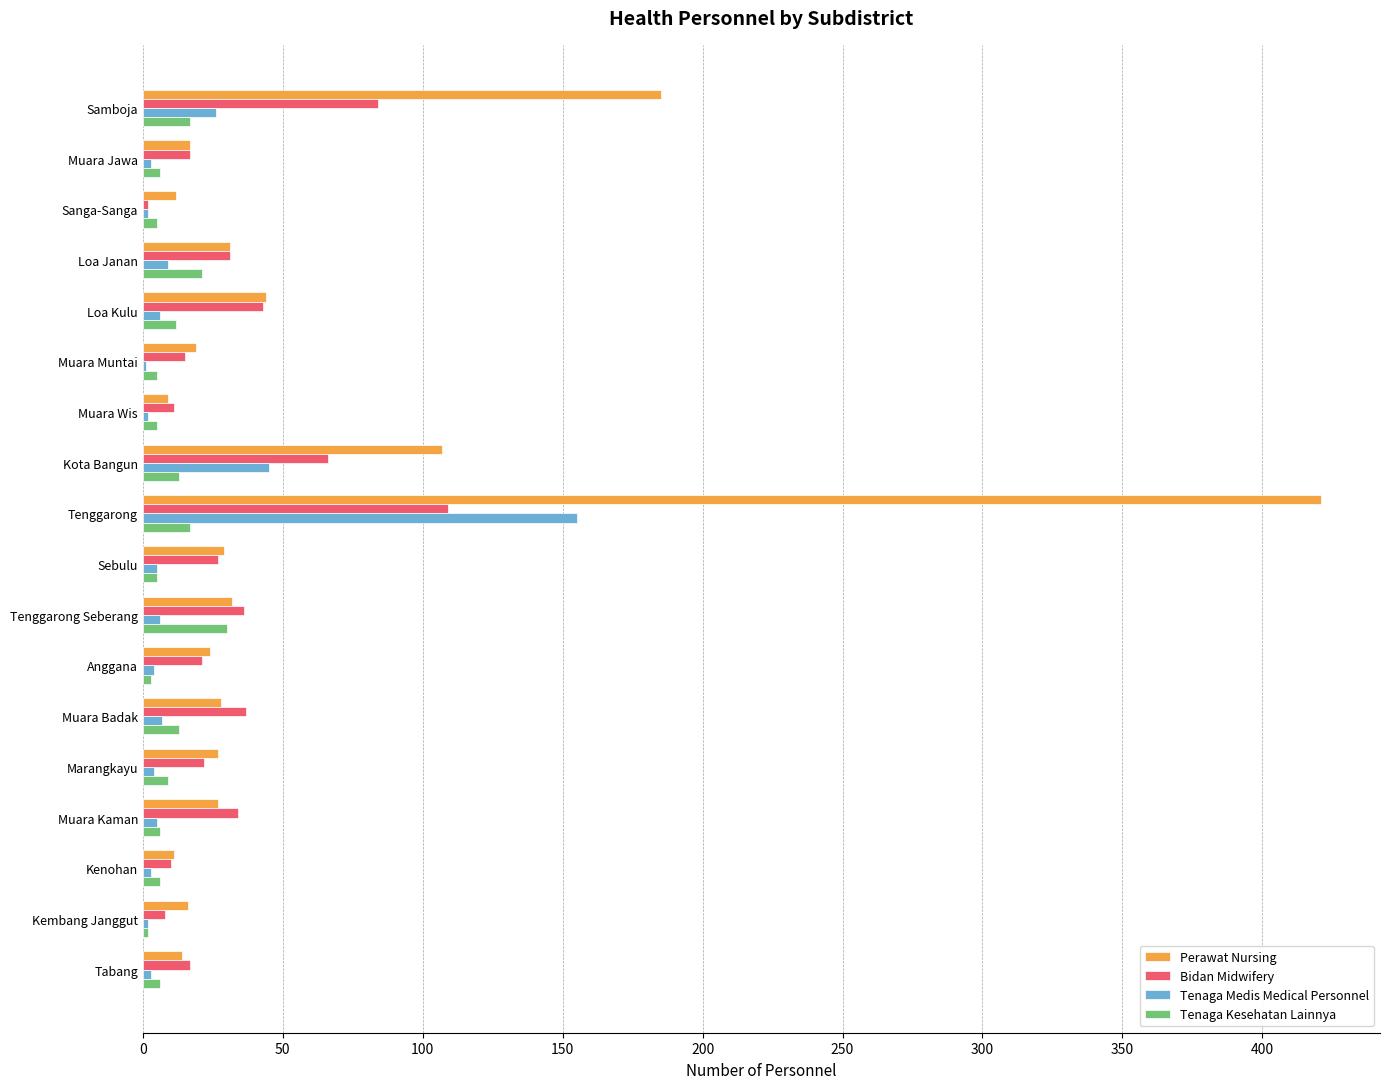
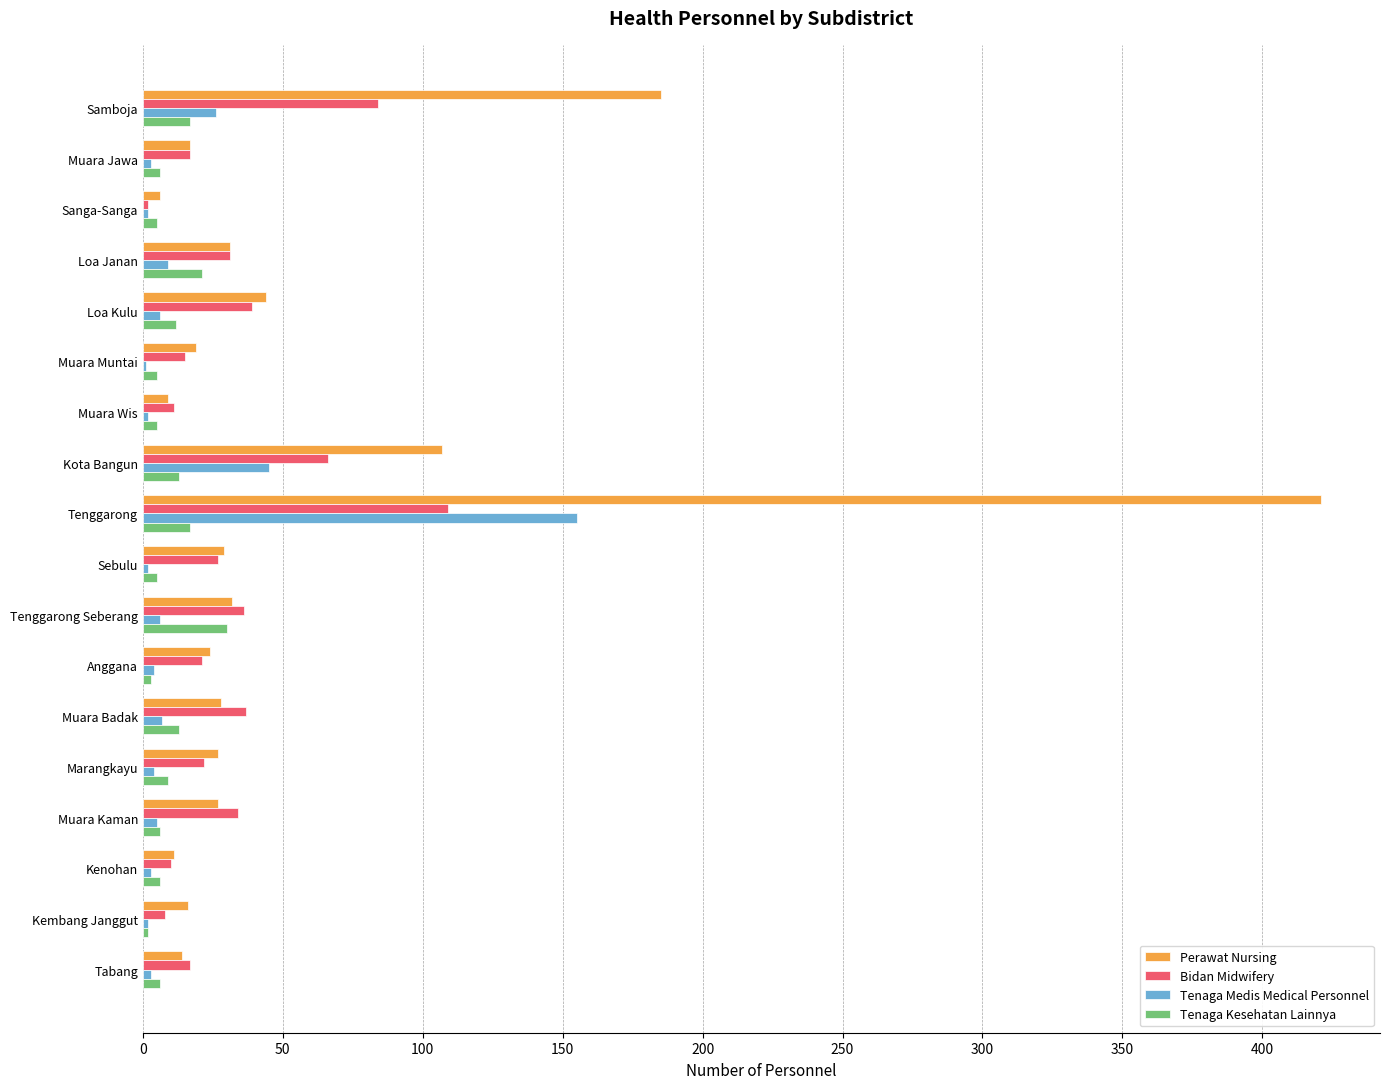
  {
    "Perawat Nursing": {
      "Samboja": 185,
      "Muara Jawa": 17,
-     "Sanga-Sanga": 12,
+     "Sanga-Sanga": 6,
      "Loa Janan": 31,
      "Loa Kulu": 44,
      "Muara Muntai": 19,
      "Muara Wis": 9,
      "Kota Bangun": 107,
      "Tenggarong": 421,
      "Sebulu": 29,
      "Tenggarong Seberang": 32,
      "Anggana": 24,
      "Muara Badak": 28,
      "Marangkayu": 27,
      "Muara Kaman": 27,
      "Kenohan": 11,
      "Kembang Janggut": 16,
      "Tabang": 14
    },
    "Bidan Midwifery": {
      "Samboja": 84,
      "Muara Jawa": 17,
      "Sanga-Sanga": 2,
      "Loa Janan": 31,
-     "Loa Kulu": 43,
+     "Loa Kulu": 39,
      "Muara Muntai": 15,
      "Muara Wis": 11,
      "Kota Bangun": 66,
      "Tenggarong": 109,
      "Sebulu": 27,
      "Tenggarong Seberang": 36,
      "Anggana": 21,
      "Muara Badak": 37,
      "Marangkayu": 22,
      "Muara Kaman": 34,
      "Kenohan": 10,
      "Kembang Janggut": 8,
      "Tabang": 17
    },
    "Tenaga Medis Medical Personnel": {
      "Samboja": 26,
      "Muara Jawa": 3,
      "Sanga-Sanga": 2,
      "Loa Janan": 9,
      "Loa Kulu": 6,
      "Muara Muntai": 1,
      "Muara Wis": 2,
      "Kota Bangun": 45,
      "Tenggarong": 155,
-     "Sebulu": 5,
+     "Sebulu": 2,
      "Tenggarong Seberang": 6,
      "Anggana": 4,
      "Muara Badak": 7,
      "Marangkayu": 4,
      "Muara Kaman": 5,
      "Kenohan": 3,
      "Kembang Janggut": 2,
      "Tabang": 3
    },
    "Tenaga Kesehatan Lainnya": {
      "Samboja": 17,
      "Muara Jawa": 6,
      "Sanga-Sanga": 5,
      "Loa Janan": 21,
      "Loa Kulu": 12,
      "Muara Muntai": 5,
      "Muara Wis": 5,
      "Kota Bangun": 13,
      "Tenggarong": 17,
      "Sebulu": 5,
      "Tenggarong Seberang": 30,
      "Anggana": 3,
      "Muara Badak": 13,
      "Marangkayu": 9,
      "Muara Kaman": 6,
      "Kenohan": 6,
      "Kembang Janggut": 2,
      "Tabang": 6
    }
  }
